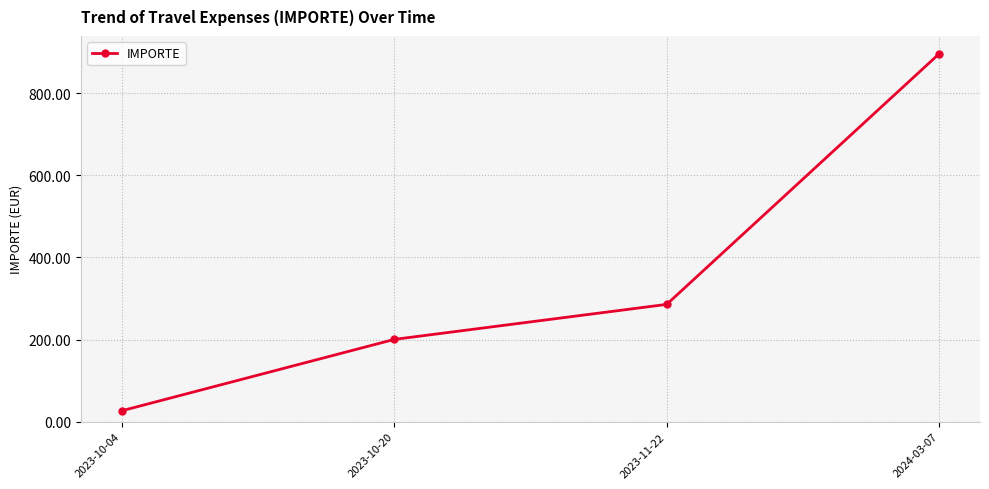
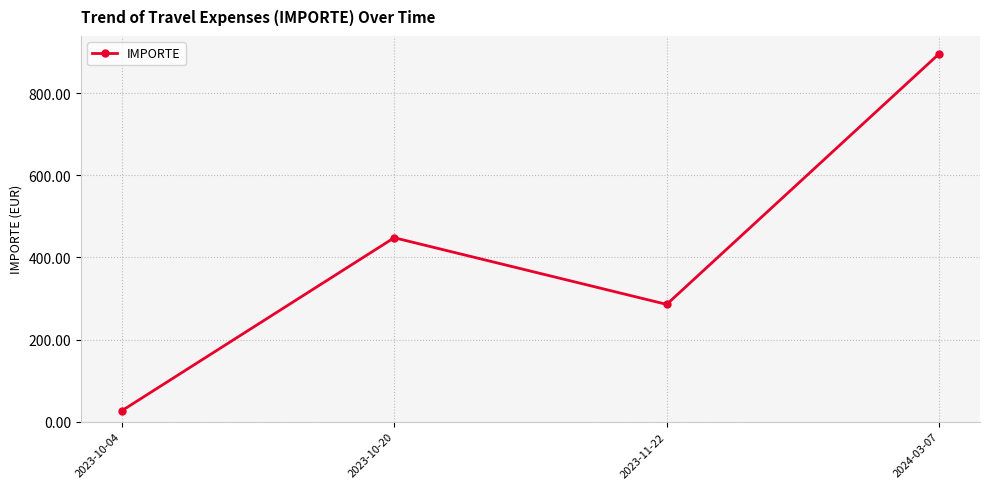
  {
    "2023-10-04": 30,
-   "2023-10-20": 200,
+   "2023-10-20": 450,
    "2023-11-22": 290,
    "2024-03-07": 900
  }
